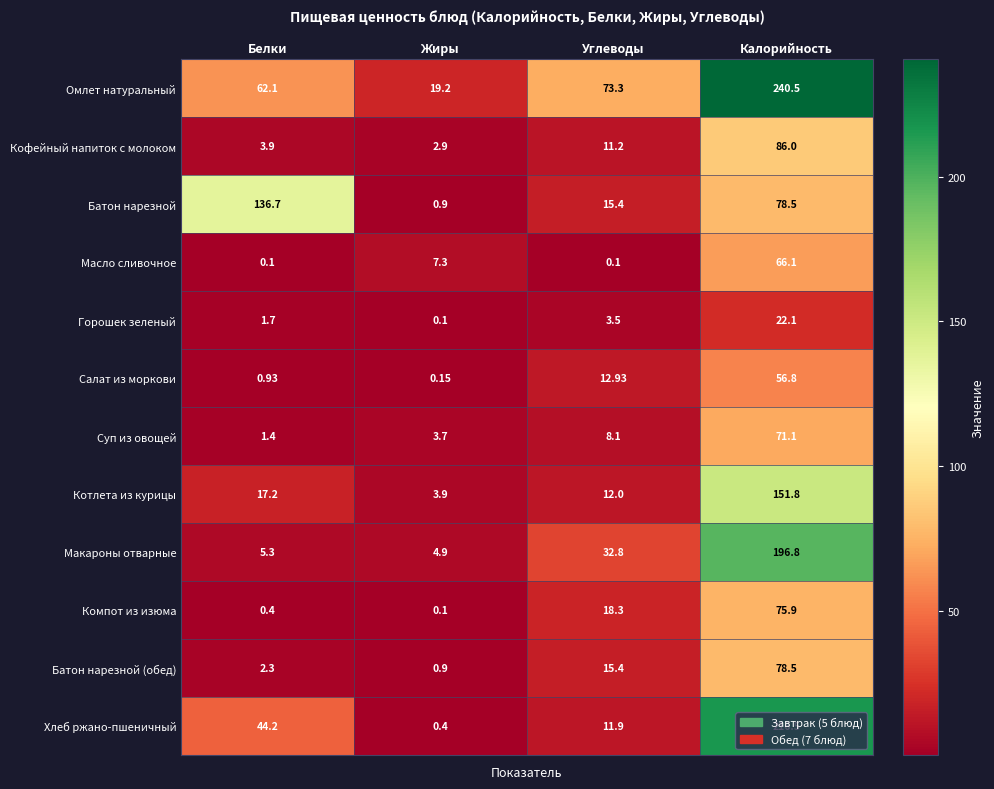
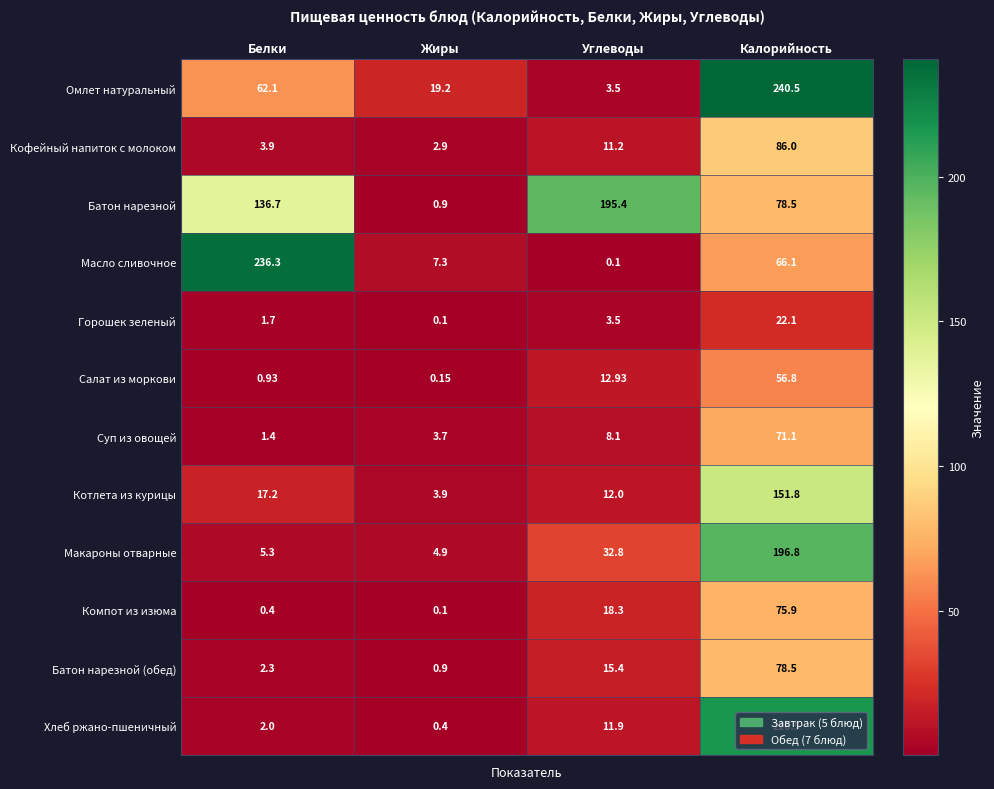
  {
    "Омлет натуральный": {
      "Белки": 62.1,
      "Жиры": 19.2,
-     "Углеводы": 73.3,
+     "Углеводы": 3.5,
      "Калорийность": 240.5
    },
    "Кофейный напиток с молоком": {
      "Белки": 3.9,
      "Жиры": 2.9,
      "Углеводы": 11.2,
      "Калорийность": 86.0
    },
    "Батон нарезной": {
      "Белки": 136.7,
      "Жиры": 0.9,
-     "Углеводы": 15.4,
+     "Углеводы": 195.4,
      "Калорийность": 78.5
    },
    "Масло сливочное": {
-     "Белки": 0.1,
+     "Белки": 236.3,
      "Жиры": 7.3,
      "Углеводы": 0.1,
      "Калорийность": 66.1
    },
    "Горошек зеленый": {
      "Белки": 1.7,
      "Жиры": 0.1,
      "Углеводы": 3.5,
      "Калорийность": 22.1
    },
    "Салат из моркови": {
      "Белки": 0.93,
      "Жиры": 0.15,
      "Углеводы": 12.93,
      "Калорийность": 56.8
    },
    "Суп из овощей": {
      "Белки": 1.4,
      "Жиры": 3.7,
      "Углеводы": 8.1,
      "Калорийность": 71.1
    },
    "Котлета из курицы": {
      "Белки": 17.2,
      "Жиры": 3.9,
      "Углеводы": 12.0,
      "Калорийность": 151.8
    },
    "Макароны отварные": {
      "Белки": 5.3,
      "Жиры": 4.9,
      "Углеводы": 32.8,
      "Калорийность": 196.8
    },
    "Компот из изюма": {
      "Белки": 0.4,
      "Жиры": 0.1,
      "Углеводы": 18.3,
      "Калорийность": 75.9
    },
    "Батон нарезной (обед)": {
      "Белки": 2.3,
      "Жиры": 0.9,
      "Углеводы": 15.4,
      "Калорийность": 78.5
    },
    "Хлеб ржано-пшеничный": {
-     "Белки": 44.2,
+     "Белки": 2.0,
      "Жиры": 0.4,
      "Углеводы": 11.9
    }
  }
